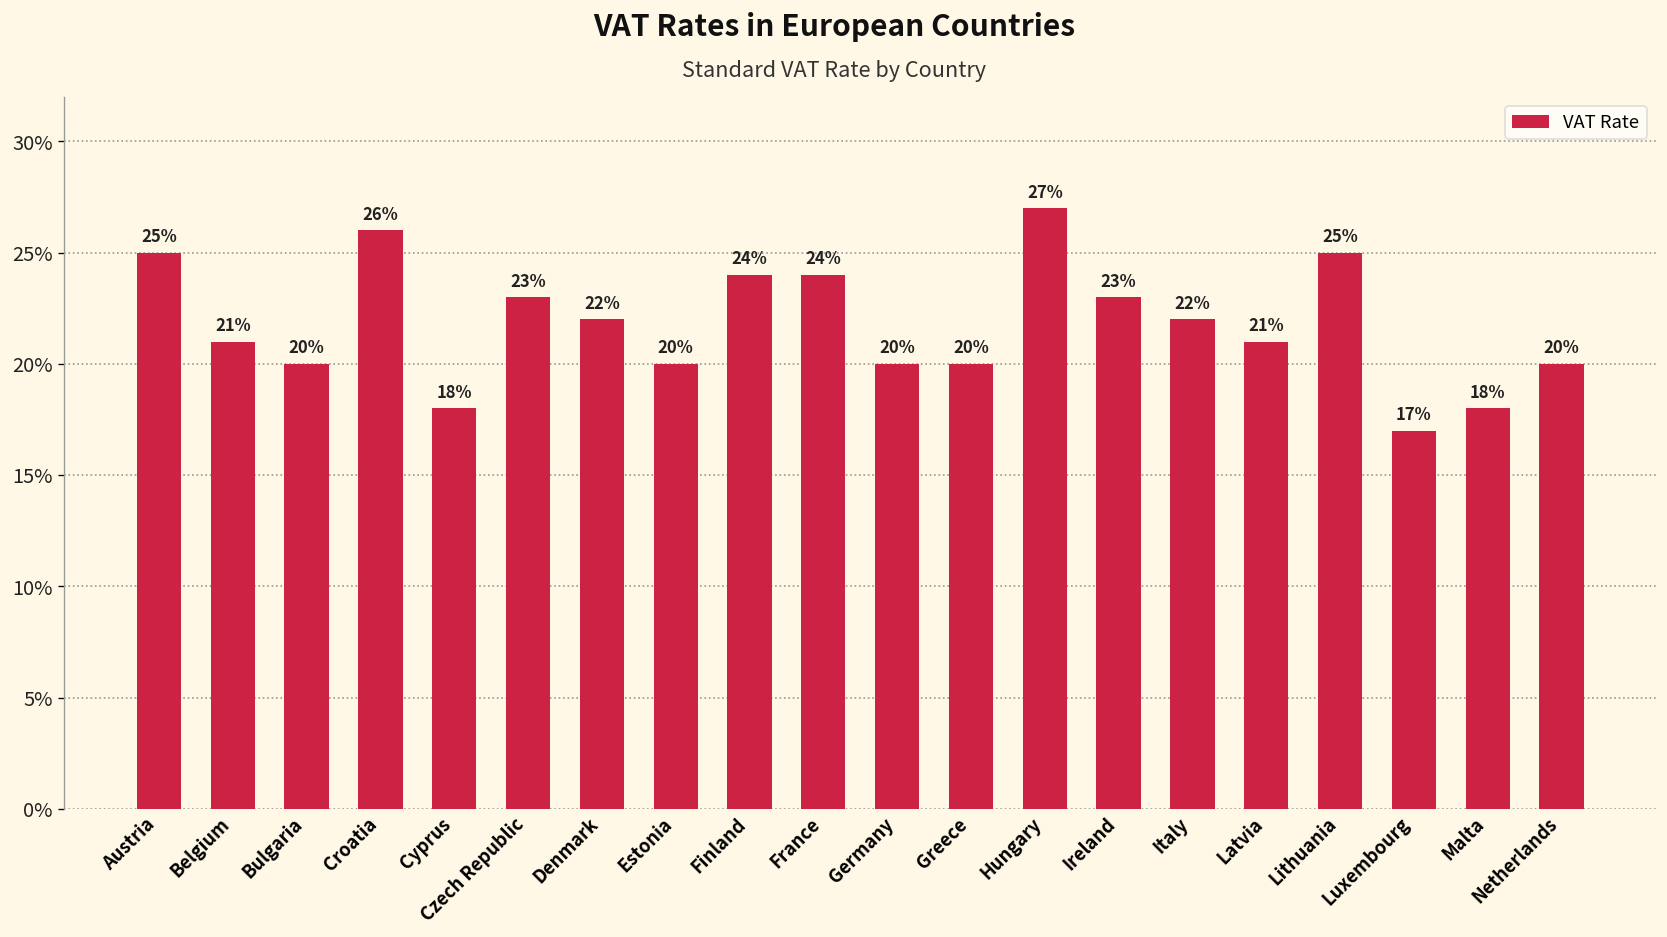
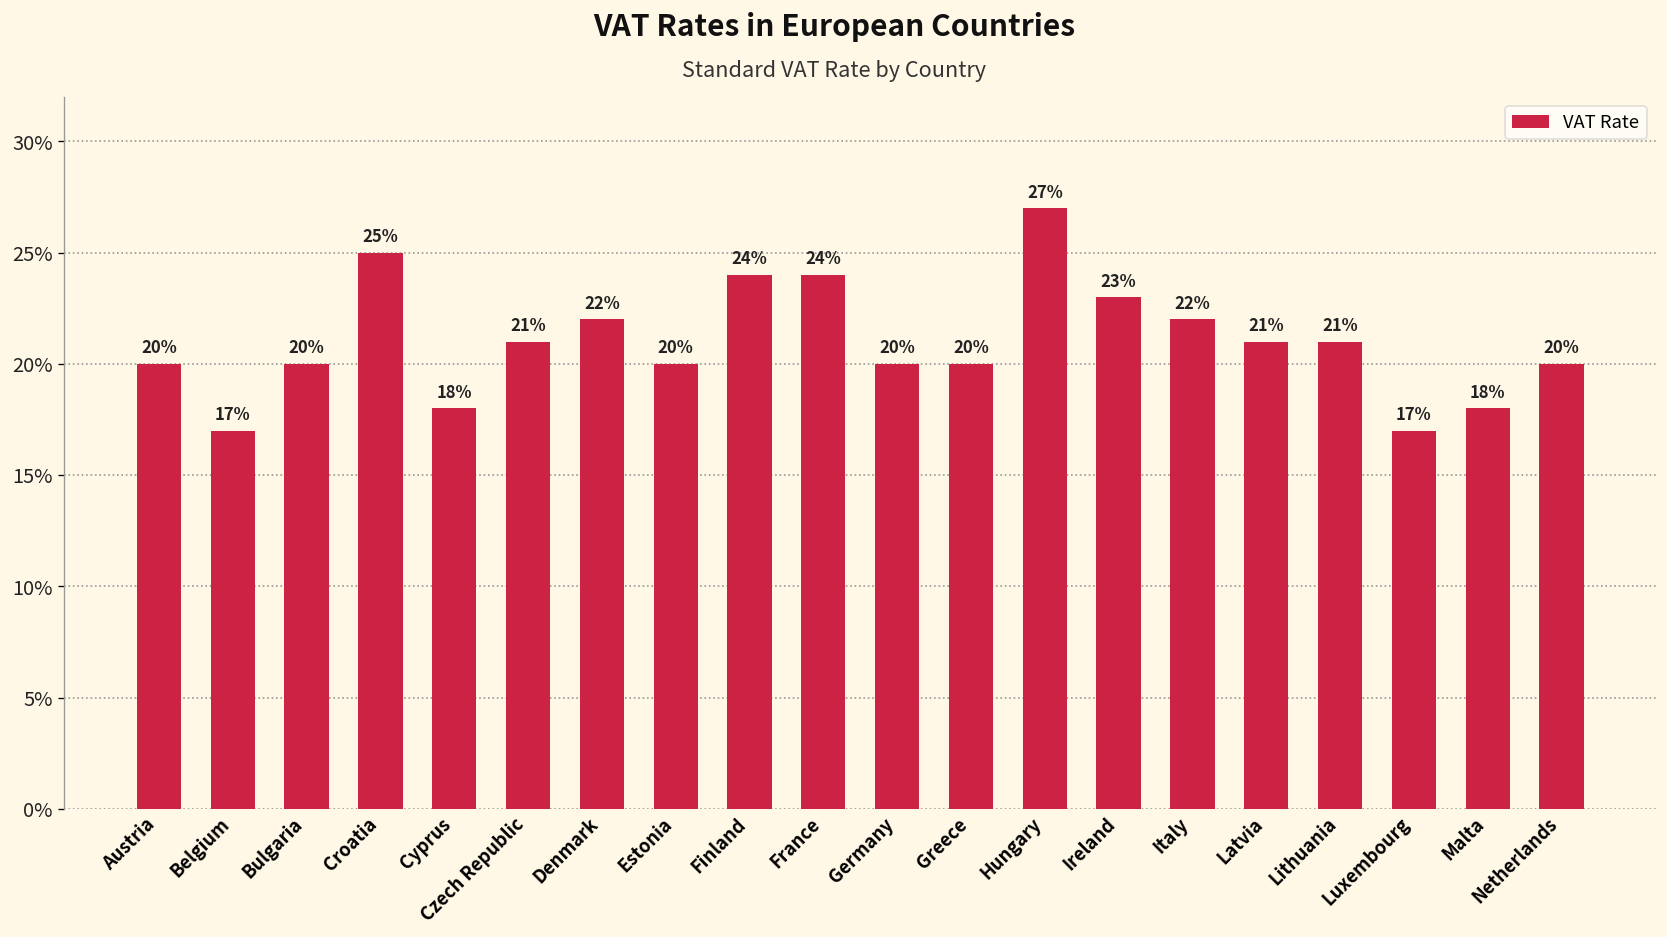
  {
-   "Austria": "25%",
-   "Belgium": "21%",
+   "Austria": "20%",
+   "Belgium": "17%",
    "Bulgaria": "20%",
-   "Croatia": "26%",
+   "Croatia": "25%",
    "Cyprus": "18%",
-   "Czech Republic": "23%",
+   "Czech Republic": "21%",
    "Denmark": "22%",
    "Estonia": "20%",
    "Finland": "24%",
    "France": "24%",
    "Germany": "20%",
    "Greece": "20%",
    "Hungary": "27%",
    "Ireland": "23%",
    "Italy": "22%",
    "Latvia": "21%",
-   "Lithuania": "25%",
+   "Lithuania": "21%",
    "Luxembourg": "17%",
    "Malta": "18%",
    "Netherlands": "20%"
  }
